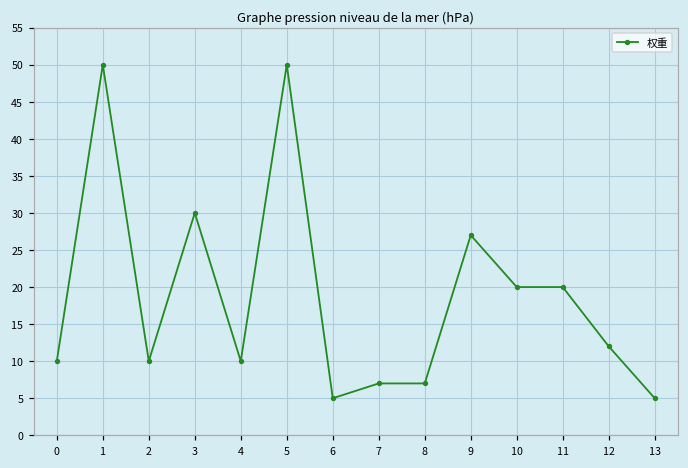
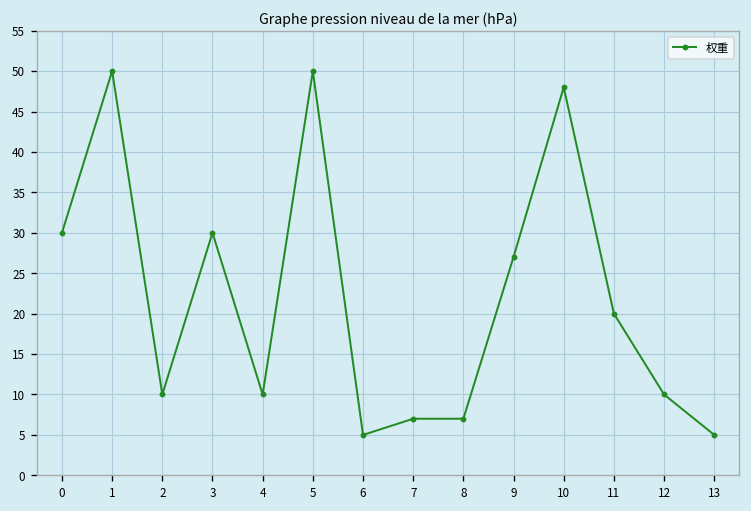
  {
-   "0": 10,
+   "0": 30,
    "1": 50,
    "2": 10,
    "3": 30,
    "4": 10,
    "5": 50,
    "6": 5,
    "7": 7,
    "8": 7,
    "9": 27,
-   "10": 20,
+   "10": 48,
    "11": 20,
-   "12": 12,
+   "12": 10,
    "13": 5
  }
